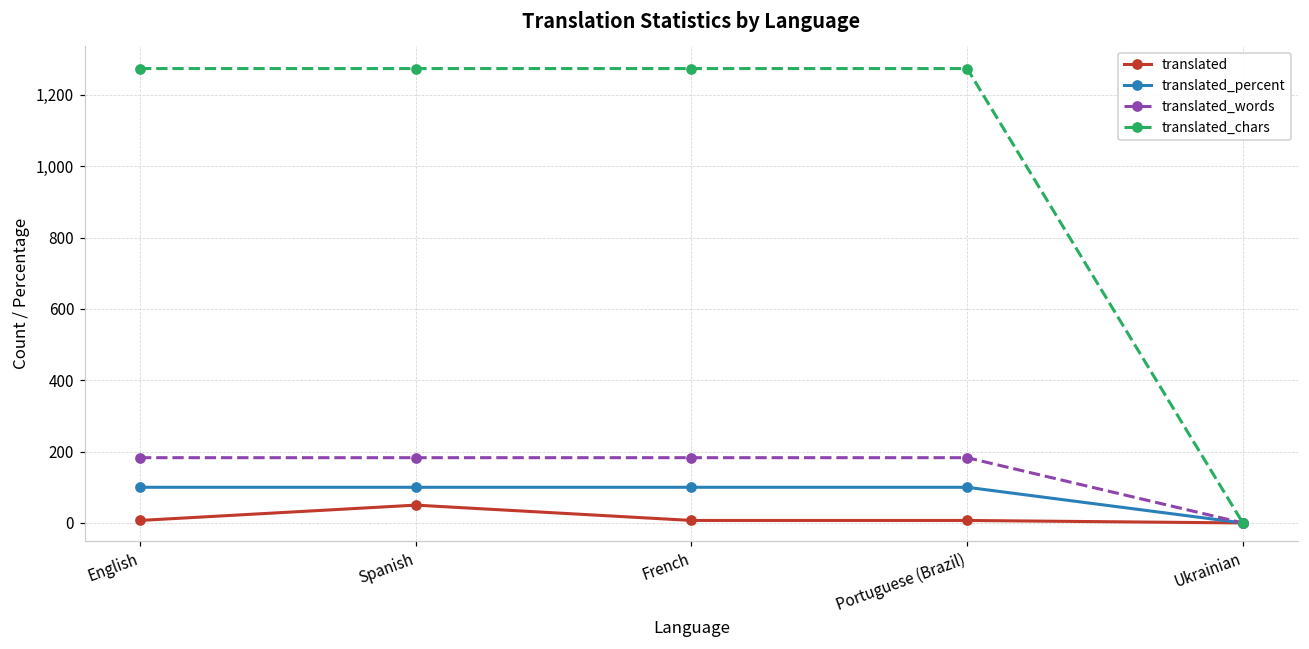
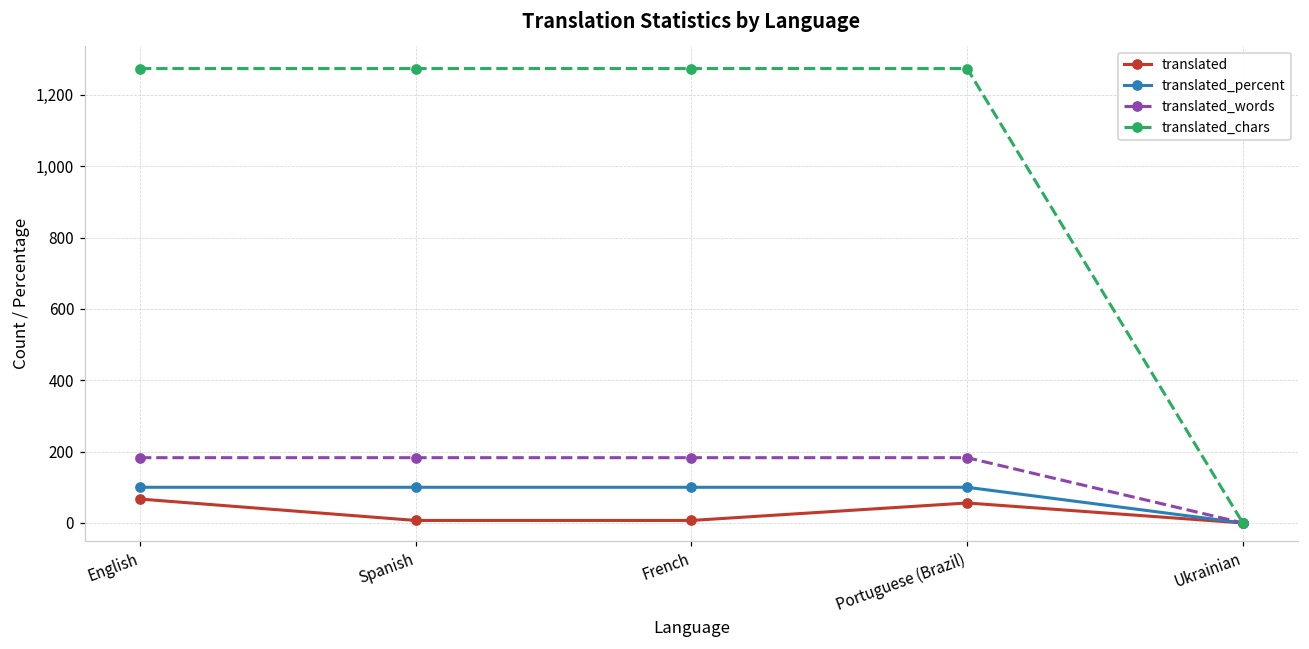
  {
    "translated": {
-     "English": "10",
-     "Spanish": "50",
+     "English": "70",
+     "Spanish": "10",
      "French": "10",
-     "Portuguese (Brazil)": "10"
+     "Portuguese (Brazil)": "60"
    },
    "translated_percent": {
      "English": "100",
      "Spanish": "100",
      "French": "100",
      "Portuguese (Brazil)": "100"
    },
    "translated_words": {
      "English": "180",
      "Spanish": "180",
      "French": "180",
      "Portuguese (Brazil)": "180"
    },
    "translated_chars": {
      "English": "1,270",
      "Spanish": "1,270",
      "French": "1,270",
      "Portuguese (Brazil)": "1,270"
    }
  }
